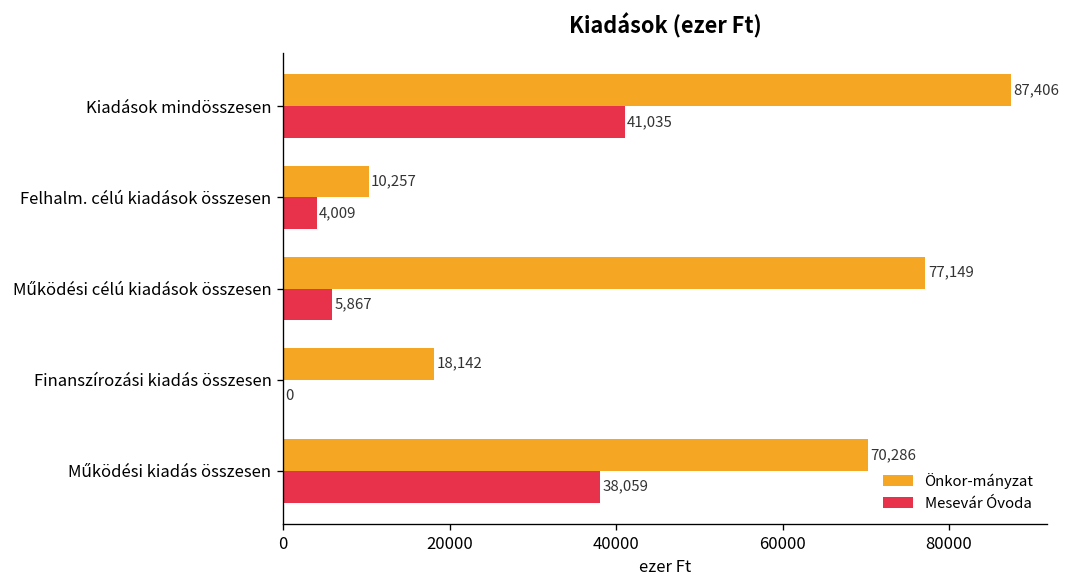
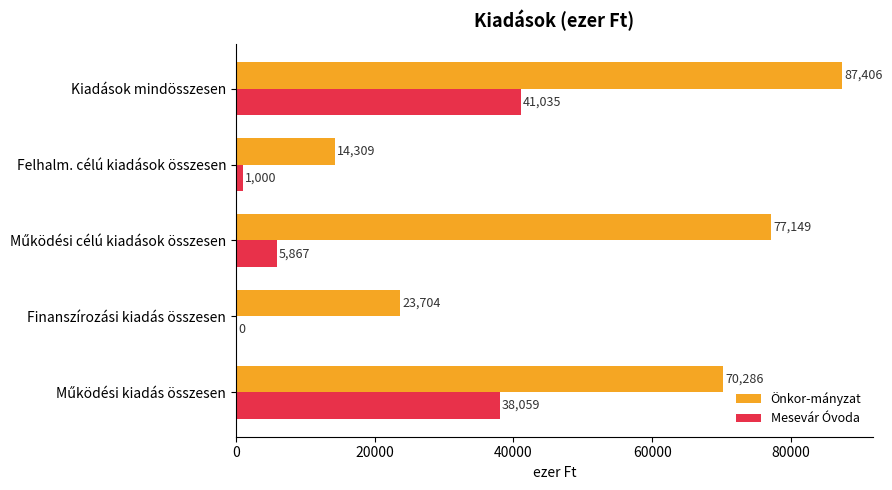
  {
    "Önkor-mányzat": {
      "Kiadások mindösszesen": "87,406",
-     "Felhalm. célú kiadások összesen": "10,257",
+     "Felhalm. célú kiadások összesen": "14,309",
      "Működési célú kiadások összesen": "77,149",
-     "Finanszírozási kiadás összesen": "18,142",
+     "Finanszírozási kiadás összesen": "23,704",
      "Működési kiadás összesen": "70,286"
    },
    "Mesevár Óvoda": {
      "Kiadások mindösszesen": "41,035",
-     "Felhalm. célú kiadások összesen": "4,009",
+     "Felhalm. célú kiadások összesen": "1,000",
      "Működési célú kiadások összesen": "5,867",
      "Finanszírozási kiadás összesen": "0",
      "Működési kiadás összesen": "38,059"
    }
  }
